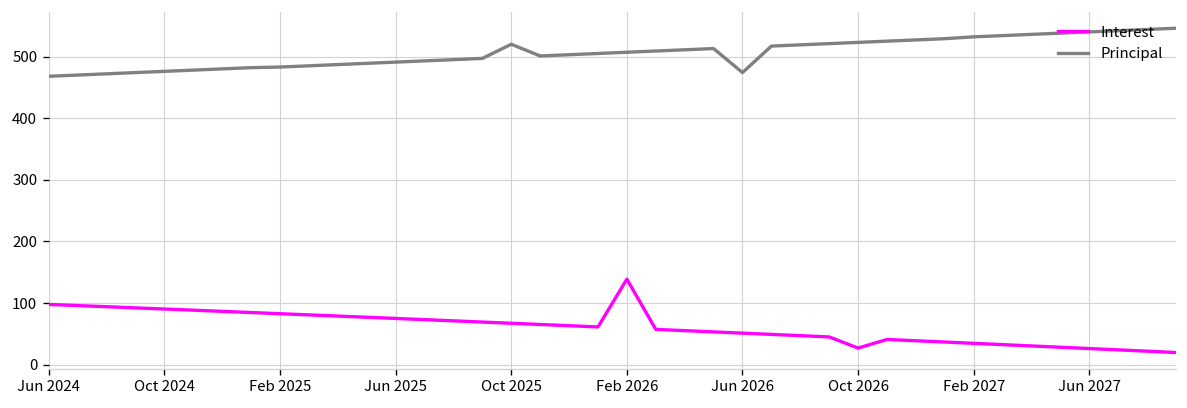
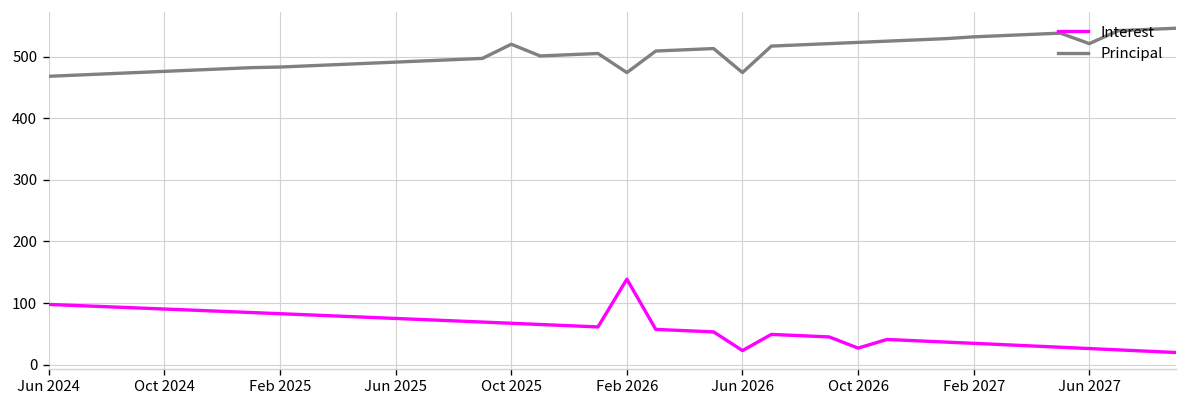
  {
    "Interest": {
      "Jun 2024": 100,
      "Oct 2024": 90,
      "Feb 2025": 80,
      "Jun 2025": 80,
      "Oct 2025": 70,
      "Feb 2026": 140,
-     "Jun 2026": 50,
+     "Jun 2026": 20,
      "Oct 2026": 30,
      "Feb 2027": 30,
      "Jun 2027": 30
    },
    "Principal": {
      "Jun 2024": 470,
      "Oct 2024": 480,
      "Feb 2025": 480,
      "Jun 2025": 490,
      "Oct 2025": 520,
-     "Feb 2026": 510,
+     "Feb 2026": 470,
      "Jun 2026": 470,
      "Oct 2026": 520,
      "Feb 2027": 530,
-     "Jun 2027": 540
+     "Jun 2027": 520
    }
  }
